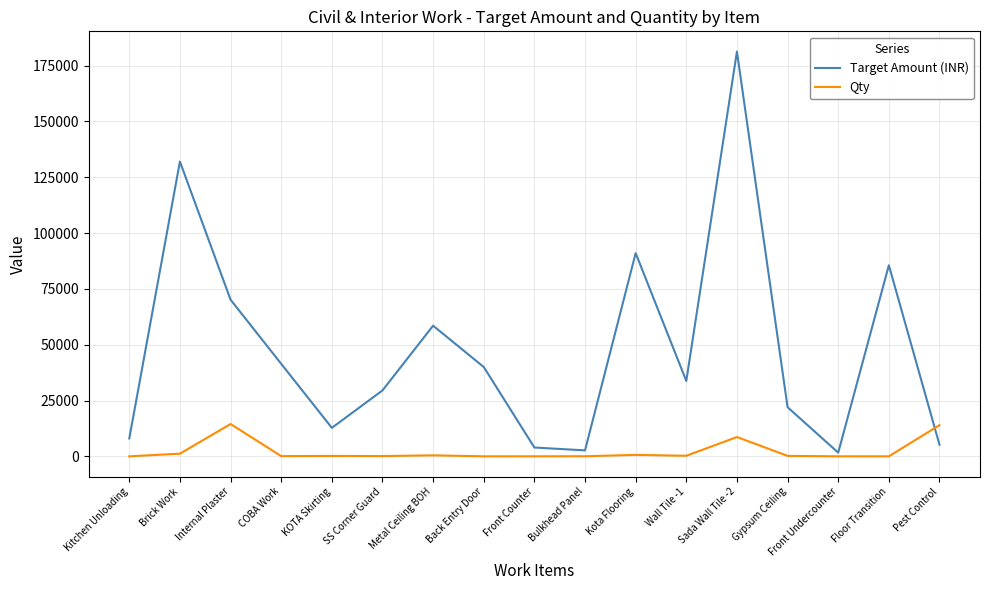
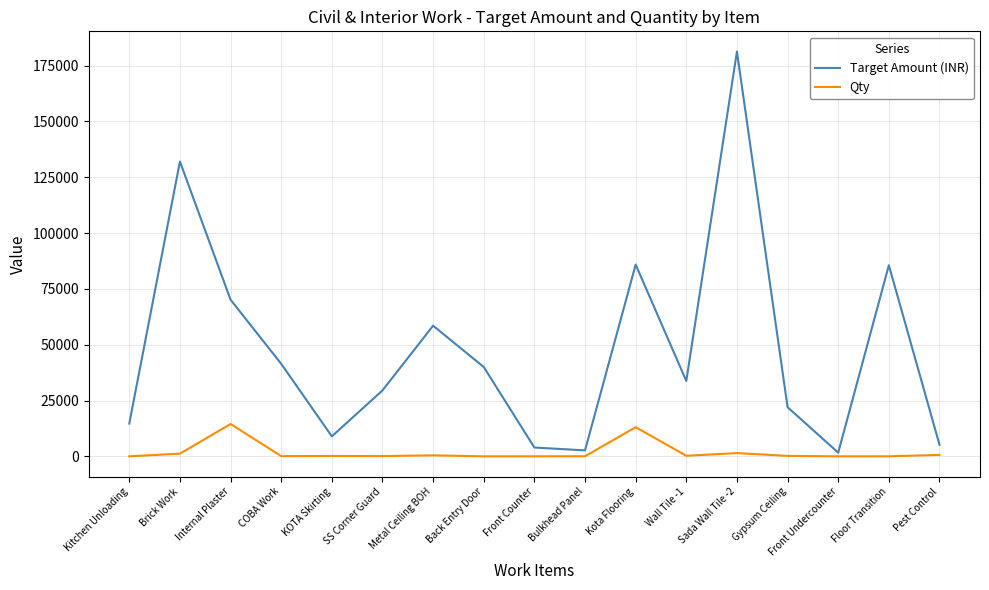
  {
    "Target Amount (INR)": {
-     "Kitchen Unloading": 8000,
+     "Kitchen Unloading": 15000,
      "Brick Work": 132000,
      "Internal Plaster": 70000,
      "COBA Work": 41000,
-     "KOTA Skirting": 13000,
+     "KOTA Skirting": 9000,
      "SS Corner Guard": 30000,
      "Metal Ceiling BOH": 59000,
      "Back Entry Door": 40000,
      "Front Counter": 4000,
      "Bulkhead Panel": 3000,
-     "Kota Flooring": 91000,
+     "Kota Flooring": 86000,
      "Wall Tile -1": 34000,
      "Sada Wall Tile -2": 181000,
      "Gypsum Ceiling": 22000,
      "Front Undercounter": 2000,
      "Floor Transition": 86000,
      "Pest Control": 5000
    },
    "Qty": {
      "Kitchen Unloading": 0,
      "Brick Work": 1000,
      "Internal Plaster": 14000,
      "COBA Work": 0,
      "KOTA Skirting": 0,
      "SS Corner Guard": 0,
      "Metal Ceiling BOH": 0,
      "Back Entry Door": 0,
      "Front Counter": 0,
      "Bulkhead Panel": 0,
-     "Kota Flooring": 1000,
+     "Kota Flooring": 13000,
      "Wall Tile -1": 0,
-     "Sada Wall Tile -2": 9000,
+     "Sada Wall Tile -2": 1000,
      "Gypsum Ceiling": 0,
      "Front Undercounter": 0,
      "Floor Transition": 0,
-     "Pest Control": 14000
+     "Pest Control": 1000
    }
  }
